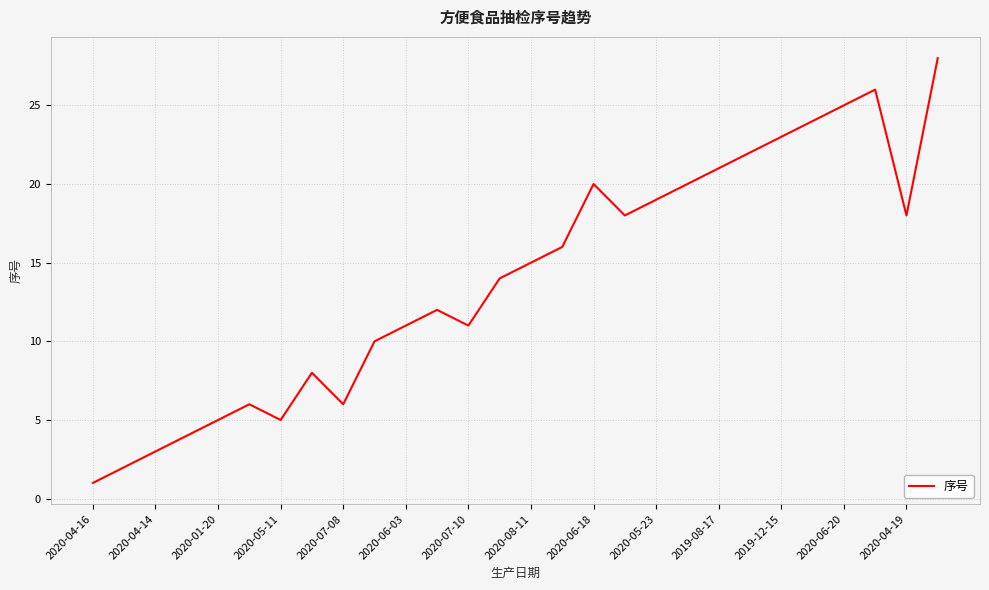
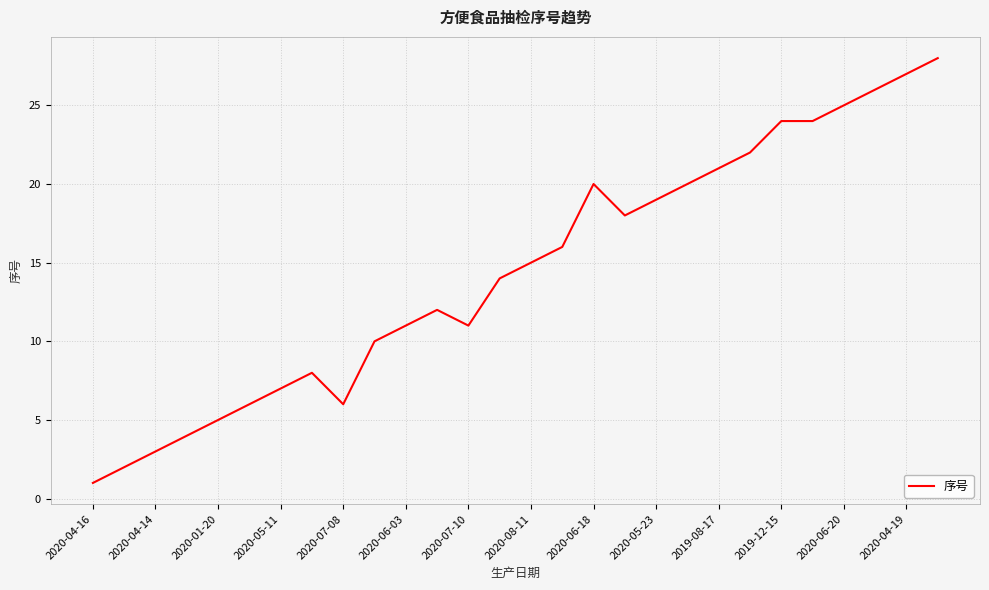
  {
    "2020-04-16": 1,
    "2020-04-14": 3,
    "2020-01-20": 5,
-   "2020-05-11": 5,
+   "2020-05-11": 7,
    "2020-07-08": 6,
    "2020-07-10": 11,
    "2020-06-18": 20,
    "2020-05-23": 19,
    "2019-08-17": 21,
-   "2019-12-15": 23,
+   "2019-12-15": 24,
    "2020-06-20": 25,
-   "2020-04-19": 18
+   "2020-04-19": 27
  }
